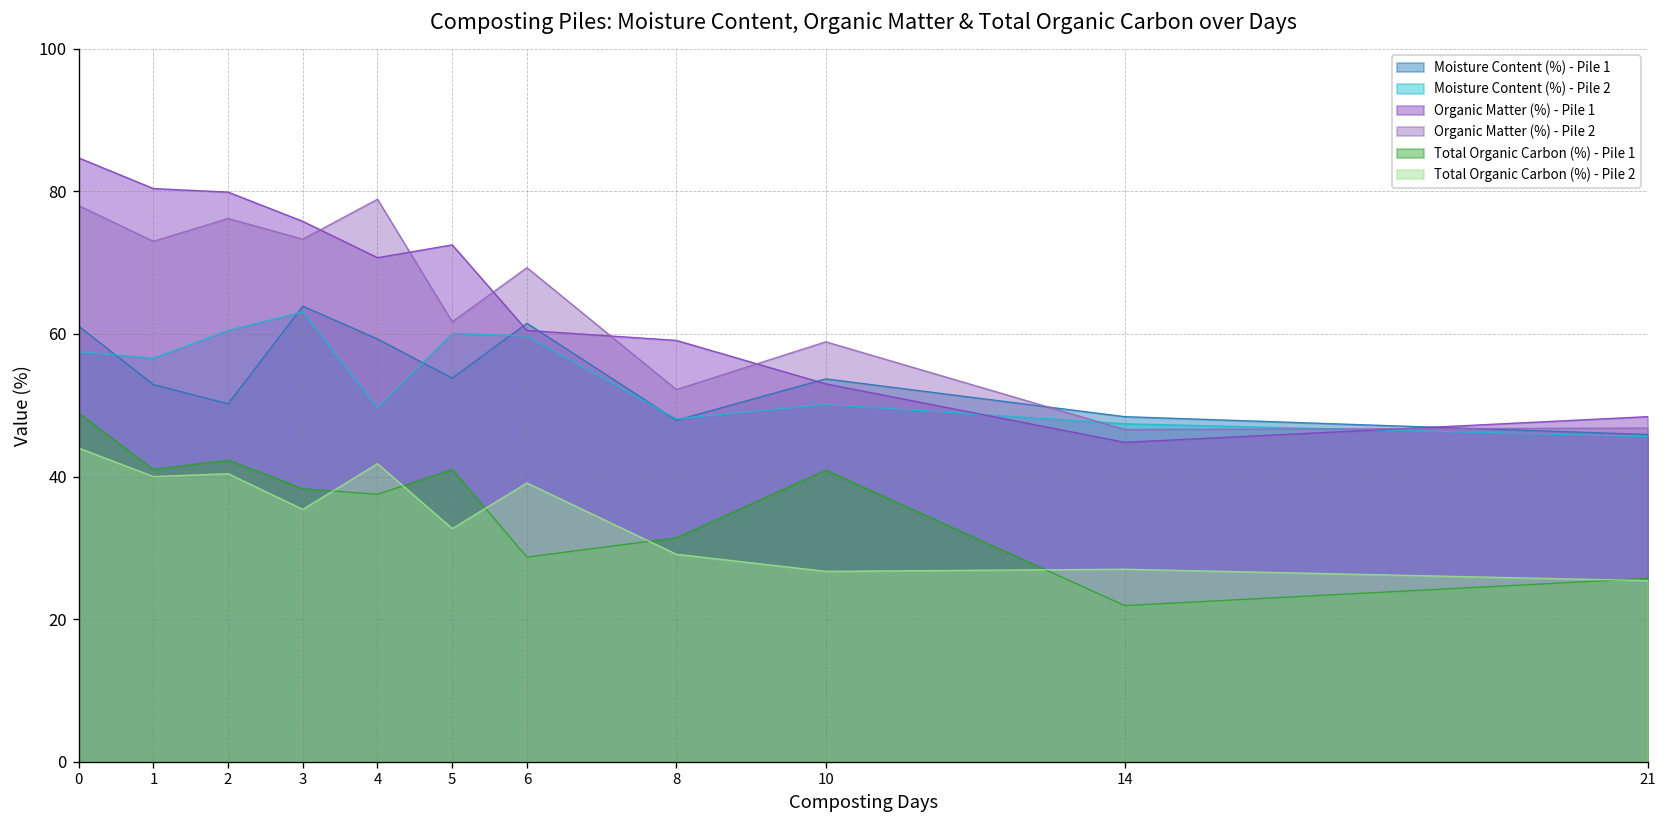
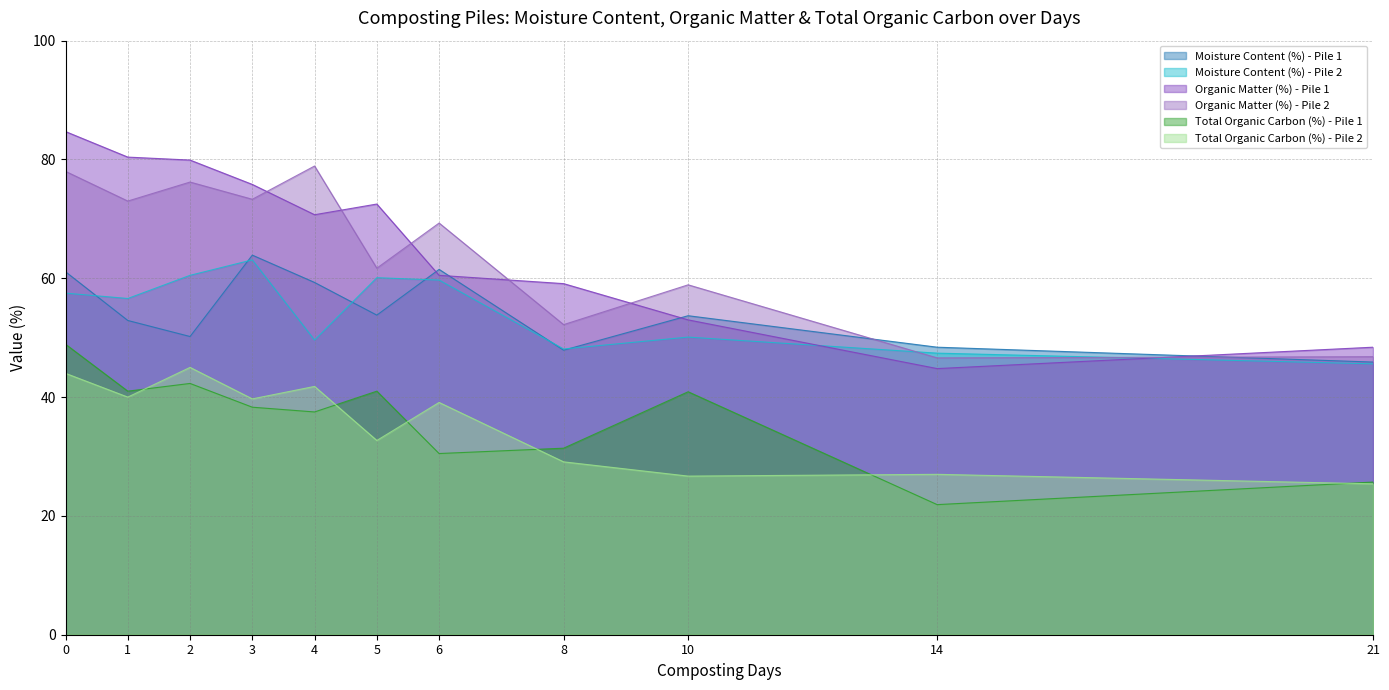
  {
    "Total Organic Carbon (%) - Pile 1": {
      "0": 49,
      "1": 41,
      "2": 42,
      "3": 38,
      "4": 38,
      "5": 41,
-     "6": 29,
+     "6": 31,
      "8": 31,
      "10": 41,
      "14": 22
    },
    "Total Organic Carbon (%) - Pile 2": {
      "0": 44,
      "1": 40,
-     "2": 40,
-     "3": 35,
+     "2": 45,
+     "3": 40,
      "4": 42,
      "5": 33,
      "6": 39,
      "8": 29,
      "10": 27,
      "14": 27
    }
  }
